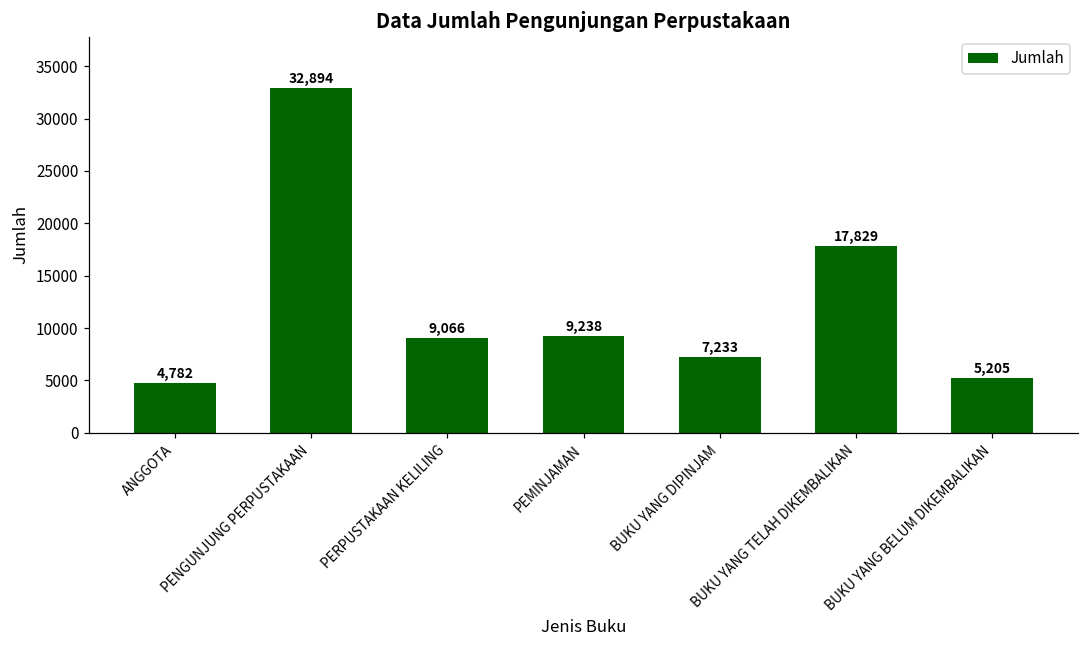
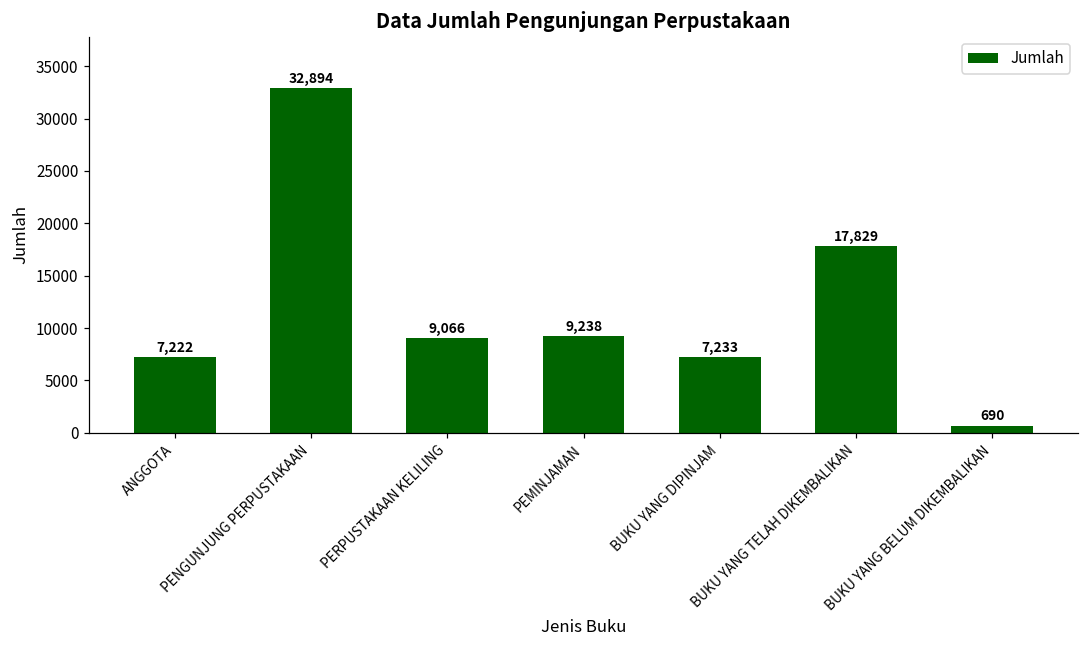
  {
-   "ANGGOTA": "4,782",
+   "ANGGOTA": "7,222",
    "PENGUNJUNG PERPUSTAKAAN": "32,894",
    "PERPUSTAKAAN KELILING": "9,066",
    "PEMINJAMAN": "9,238",
    "BUKU YANG DIPINJAM": "7,233",
    "BUKU YANG TELAH DIKEMBALIKAN": "17,829",
-   "BUKU YANG BELUM DIKEMBALIKAN": "5,205"
+   "BUKU YANG BELUM DIKEMBALIKAN": "690"
  }
